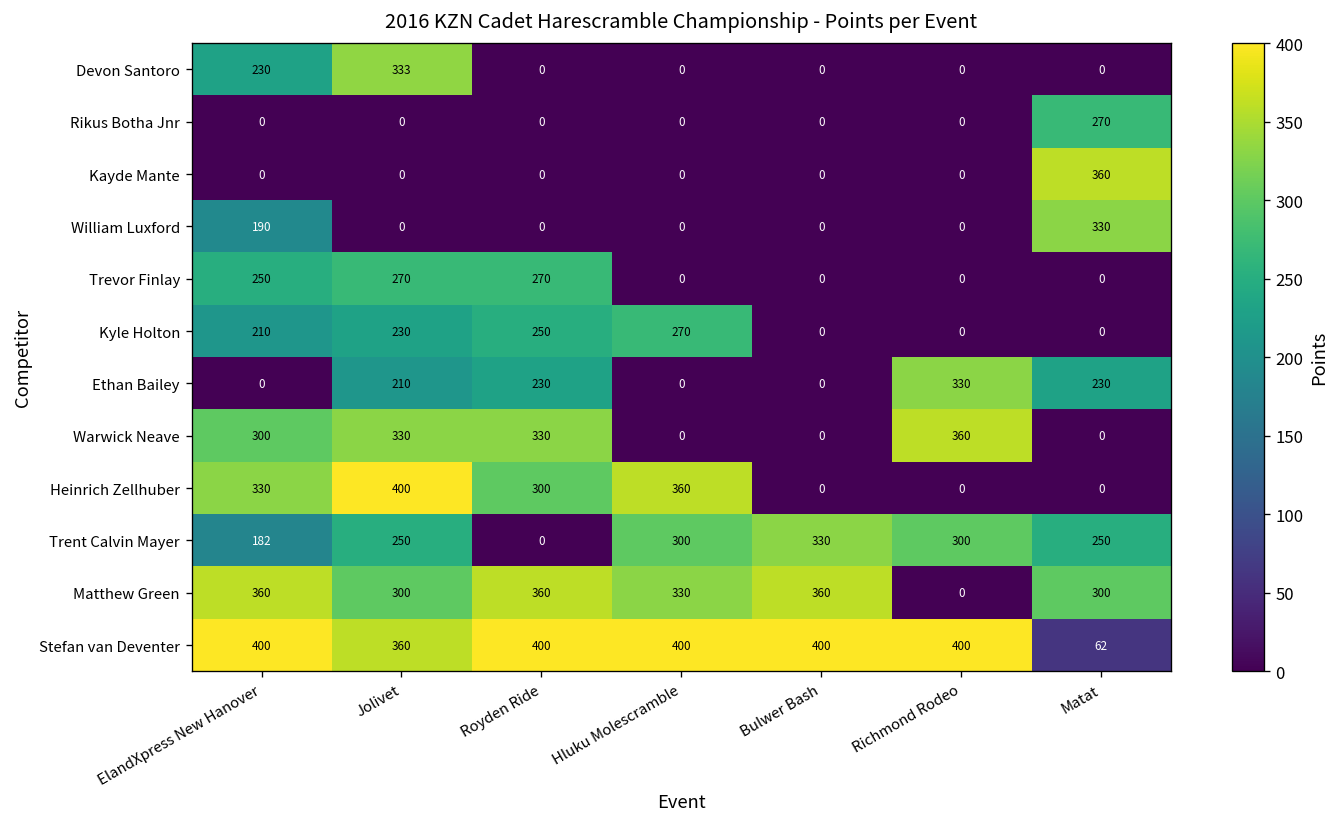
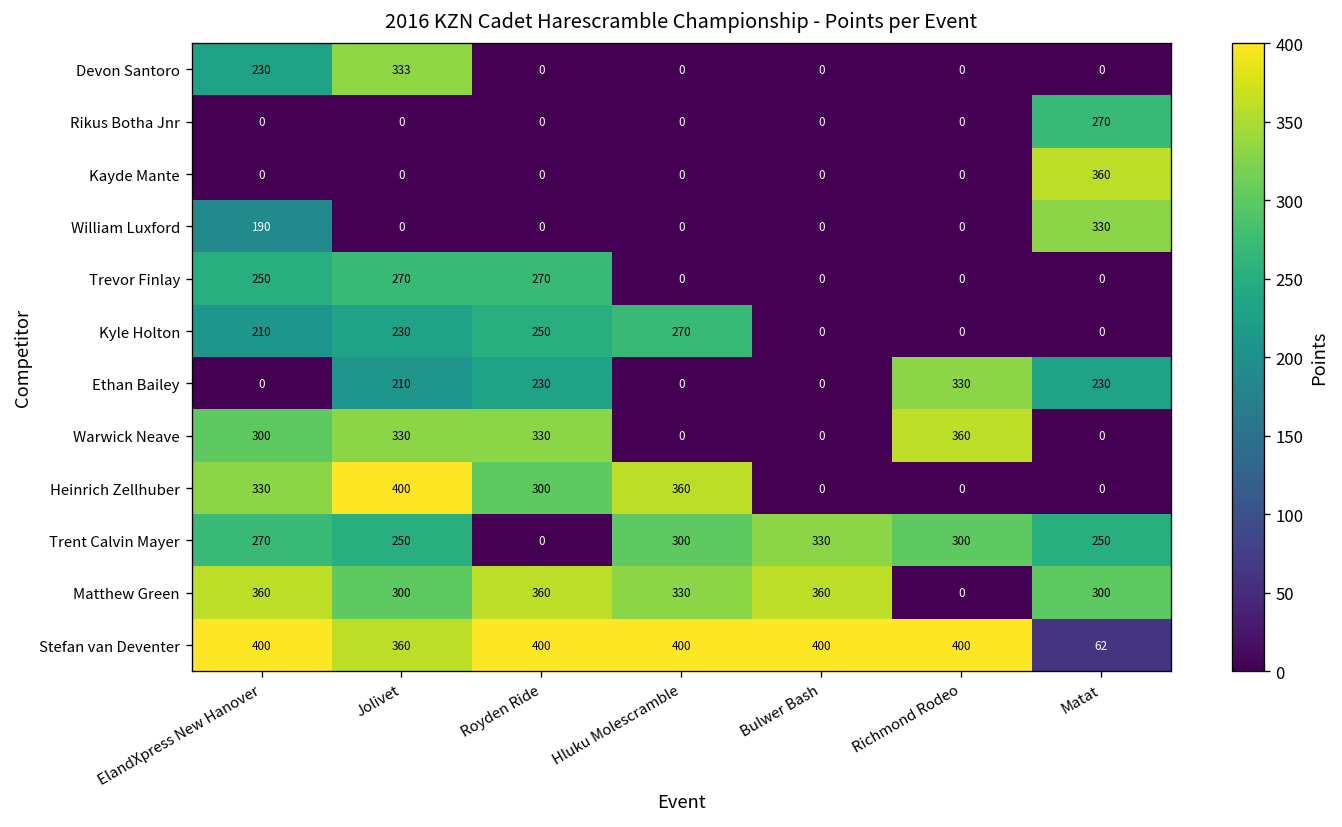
  {
    "Devon Santoro": {
      "ElandXpress New Hanover": 230,
      "Jolivet": 333,
      "Royden Ride": 0,
      "Hluku Molescramble": 0,
      "Bulwer Bash": 0,
      "Richmond Rodeo": 0,
      "Matat": 0
    },
    "Rikus Botha Jnr": {
      "ElandXpress New Hanover": 0,
      "Jolivet": 0,
      "Royden Ride": 0,
      "Hluku Molescramble": 0,
      "Bulwer Bash": 0,
      "Richmond Rodeo": 0,
      "Matat": 270
    },
    "Kayde Mante": {
      "ElandXpress New Hanover": 0,
      "Jolivet": 0,
      "Royden Ride": 0,
      "Hluku Molescramble": 0,
      "Bulwer Bash": 0,
      "Richmond Rodeo": 0,
      "Matat": 360
    },
    "William Luxford": {
      "ElandXpress New Hanover": 190,
      "Jolivet": 0,
      "Royden Ride": 0,
      "Hluku Molescramble": 0,
      "Bulwer Bash": 0,
      "Richmond Rodeo": 0,
      "Matat": 330
    },
    "Trevor Finlay": {
      "ElandXpress New Hanover": 250,
      "Jolivet": 270,
      "Royden Ride": 270,
      "Hluku Molescramble": 0,
      "Bulwer Bash": 0,
      "Richmond Rodeo": 0,
      "Matat": 0
    },
    "Kyle Holton": {
      "ElandXpress New Hanover": 210,
      "Jolivet": 230,
      "Royden Ride": 250,
      "Hluku Molescramble": 270,
      "Bulwer Bash": 0,
      "Richmond Rodeo": 0,
      "Matat": 0
    },
    "Ethan Bailey": {
      "ElandXpress New Hanover": 0,
      "Jolivet": 210,
      "Royden Ride": 230,
      "Hluku Molescramble": 0,
      "Bulwer Bash": 0,
      "Richmond Rodeo": 330,
      "Matat": 230
    },
    "Warwick Neave": {
      "ElandXpress New Hanover": 300,
      "Jolivet": 330,
      "Royden Ride": 330,
      "Hluku Molescramble": 0,
      "Bulwer Bash": 0,
      "Richmond Rodeo": 360,
      "Matat": 0
    },
    "Heinrich Zellhuber": {
      "ElandXpress New Hanover": 330,
      "Jolivet": 400,
      "Royden Ride": 300,
      "Hluku Molescramble": 360,
      "Bulwer Bash": 0,
      "Richmond Rodeo": 0,
      "Matat": 0
    },
    "Trent Calvin Mayer": {
-     "ElandXpress New Hanover": 182,
+     "ElandXpress New Hanover": 270,
      "Jolivet": 250,
      "Royden Ride": 0,
      "Hluku Molescramble": 300,
      "Bulwer Bash": 330,
      "Richmond Rodeo": 300,
      "Matat": 250
    },
    "Matthew Green": {
      "ElandXpress New Hanover": 360,
      "Jolivet": 300,
      "Royden Ride": 360,
      "Hluku Molescramble": 330,
      "Bulwer Bash": 360,
      "Richmond Rodeo": 0,
      "Matat": 300
    },
    "Stefan van Deventer": {
      "ElandXpress New Hanover": 400,
      "Jolivet": 360,
      "Royden Ride": 400,
      "Hluku Molescramble": 400,
      "Bulwer Bash": 400,
      "Richmond Rodeo": 400,
      "Matat": 62
    }
  }
